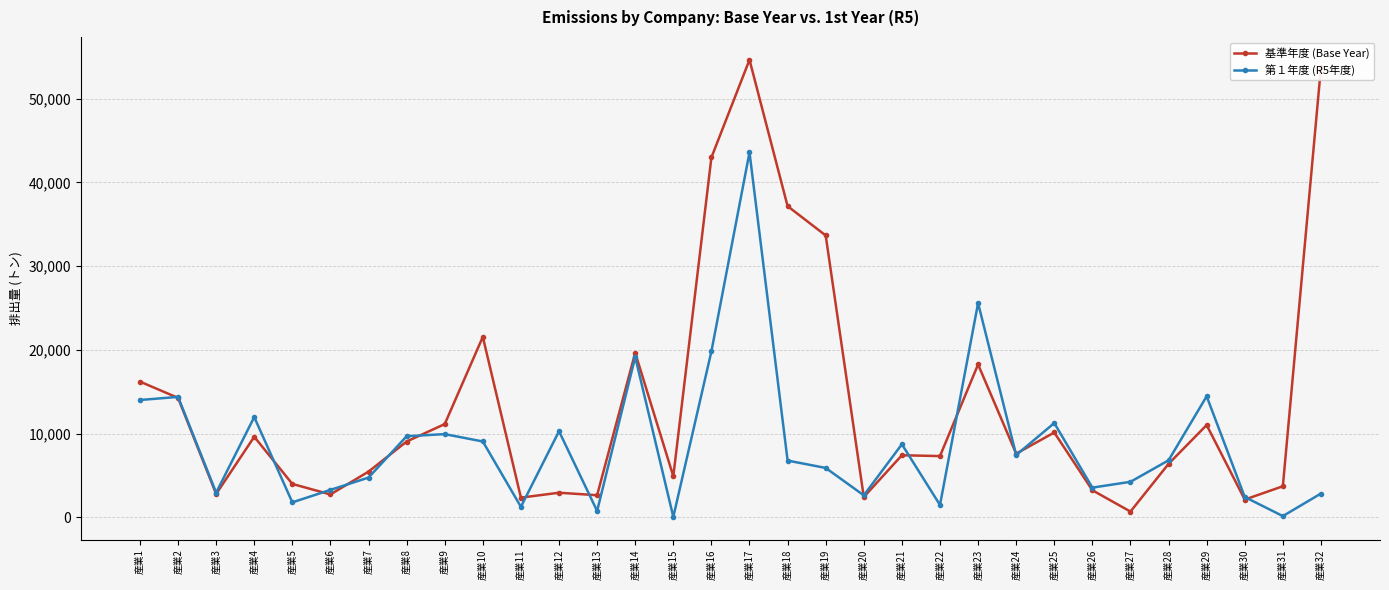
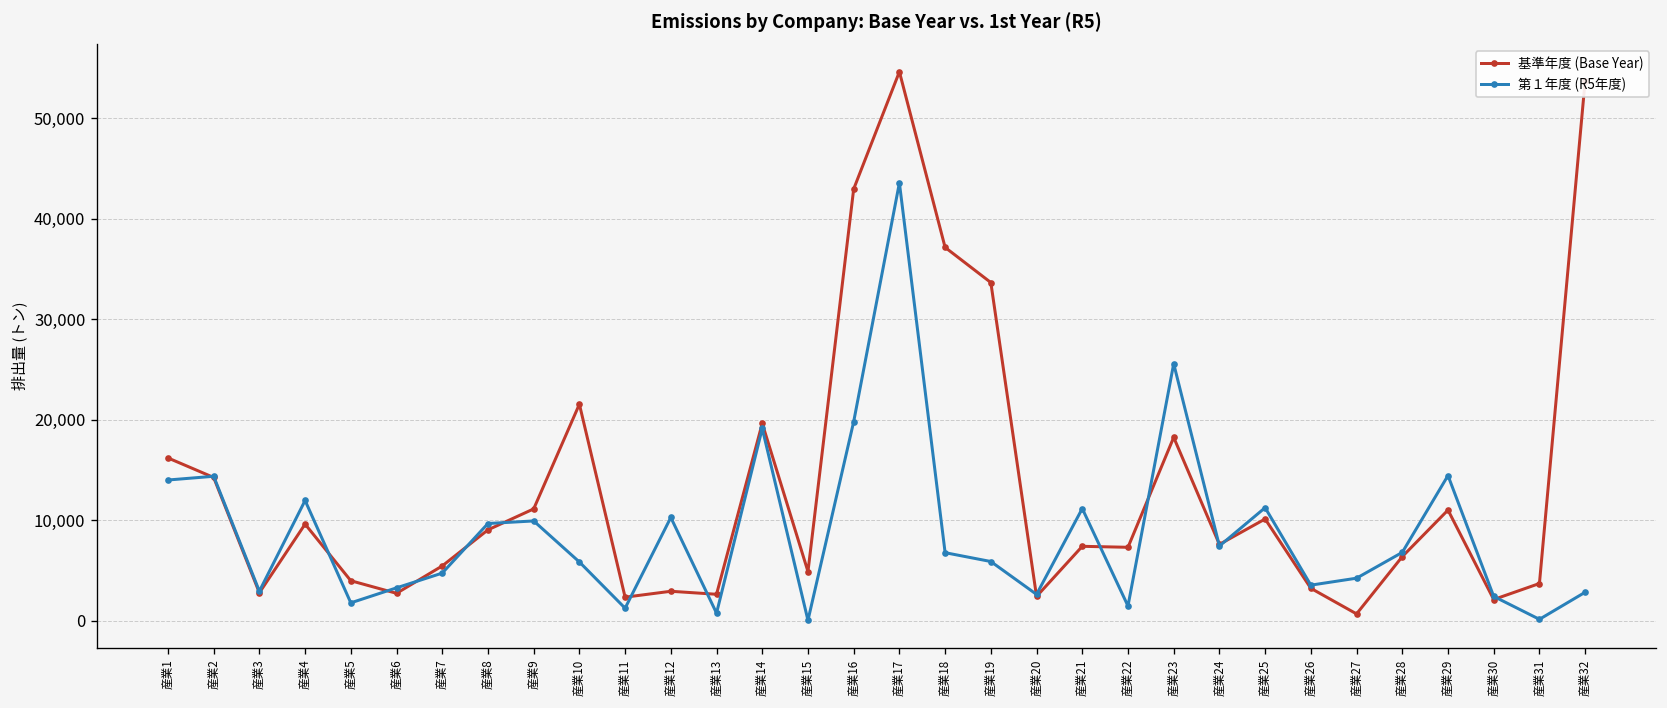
  {
    "基準年度 (Base Year)": {
      "産業1": "16,000",
      "産業4": "10,000",
      "産業5": "4,000",
      "産業6": "3,000",
      "産業7": "5,000",
      "産業8": "9,000",
      "産業9": "11,000",
      "産業10": "22,000",
      "産業11": "2,000",
      "産業12": "3,000",
      "産業13": "3,000",
      "産業14": "20,000",
      "産業15": "5,000",
      "産業16": "43,000",
      "産業17": "55,000",
      "産業18": "37,000",
      "産業19": "34,000",
      "産業21": "7,000",
      "産業22": "7,000",
      "産業23": "18,000",
      "産業25": "10,000",
      "産業26": "3,000",
      "産業27": "1,000",
      "産業28": "6,000",
      "産業29": "11,000",
      "産業30": "2,000",
      "産業31": "4,000"
    },
    "第１年度 (R5年度)": {
      "産業1": "14,000",
      "産業4": "12,000",
      "産業5": "2,000",
      "産業6": "3,000",
      "産業7": "5,000",
      "産業8": "10,000",
      "産業9": "10,000",
-     "産業10": "9,000",
+     "産業10": "6,000",
      "産業11": "1,000",
      "産業12": "10,000",
      "産業13": "1,000",
      "産業14": "19,000",
      "産業15": "0",
      "産業16": "20,000",
      "産業17": "44,000",
      "産業18": "7,000",
      "産業19": "6,000",
-     "産業21": "9,000",
+     "産業21": "11,000",
      "産業22": "1,000",
      "産業23": "26,000",
      "産業25": "11,000",
      "産業26": "4,000",
      "産業27": "4,000",
      "産業28": "7,000",
      "産業29": "14,000",
      "産業30": "2,000",
      "産業31": "0",
      "産業32": "3,000"
    }
  }
